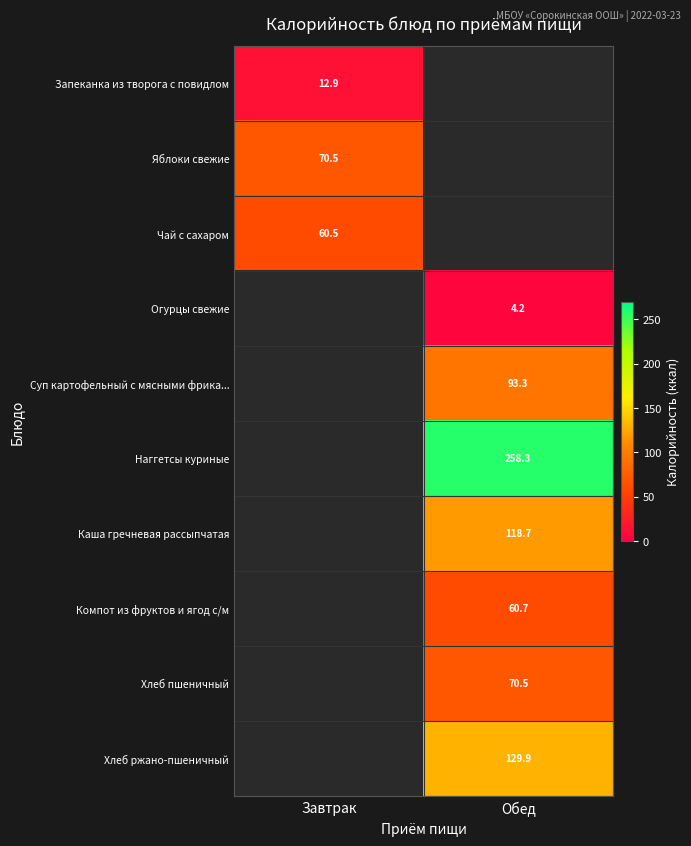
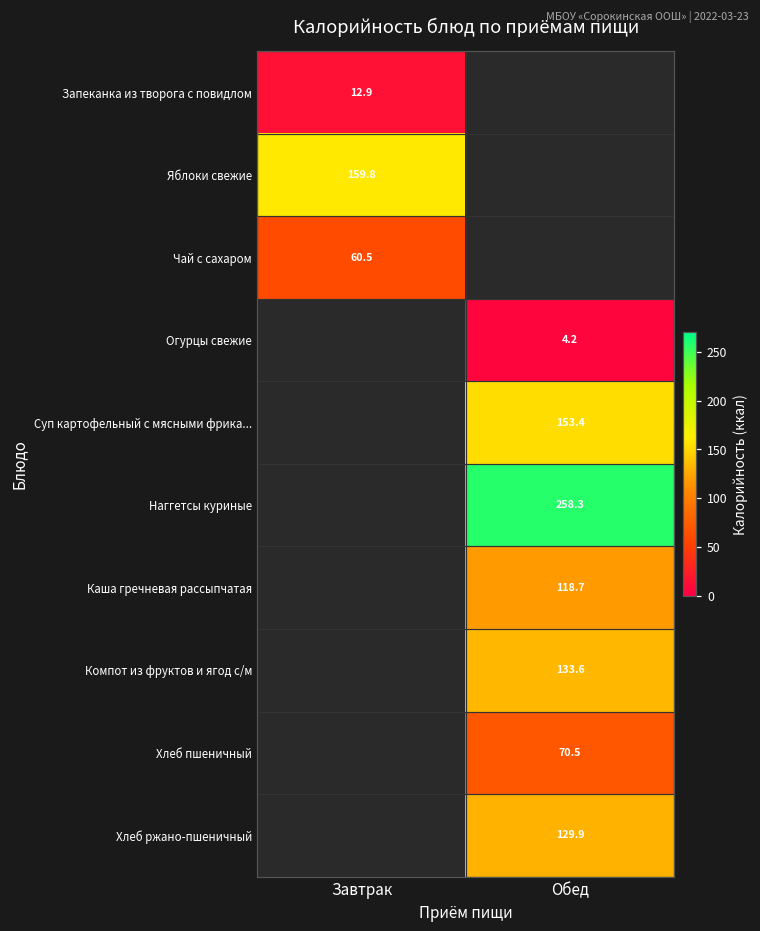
  {
    "Запеканка из творога с повидлом": {
      "Завтрак": 12.9
    },
    "Яблоки свежие": {
-     "Завтрак": 70.5
+     "Завтрак": 159.8
    },
    "Чай с сахаром": {
      "Завтрак": 60.5
    },
    "Огурцы свежие": {
      "Обед": 4.2
    },
    "Суп картофельный с мясными фрика...": {
-     "Обед": 93.3
+     "Обед": 153.4
    },
    "Наггетсы куриные": {
      "Обед": 258.3
    },
    "Каша гречневая рассыпчатая": {
      "Обед": 118.7
    },
    "Компот из фруктов и ягод с/м": {
-     "Обед": 60.7
+     "Обед": 133.6
    },
    "Хлеб пшеничный": {
      "Обед": 70.5
    },
    "Хлеб ржано-пшеничный": {
      "Обед": 129.9
    }
  }
